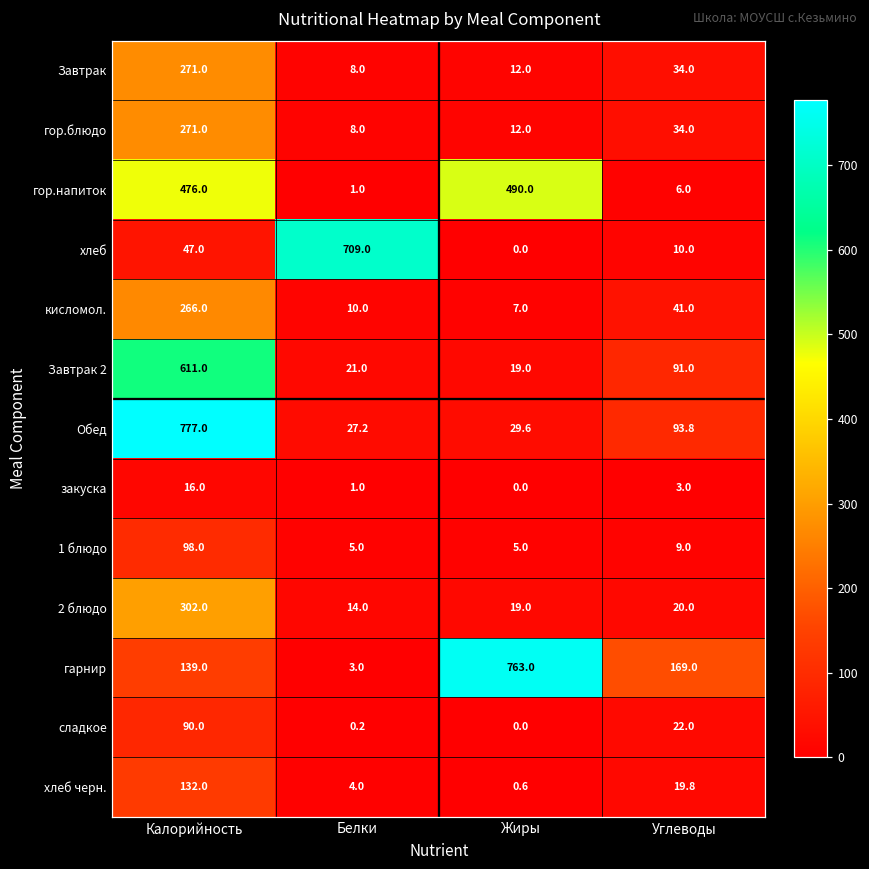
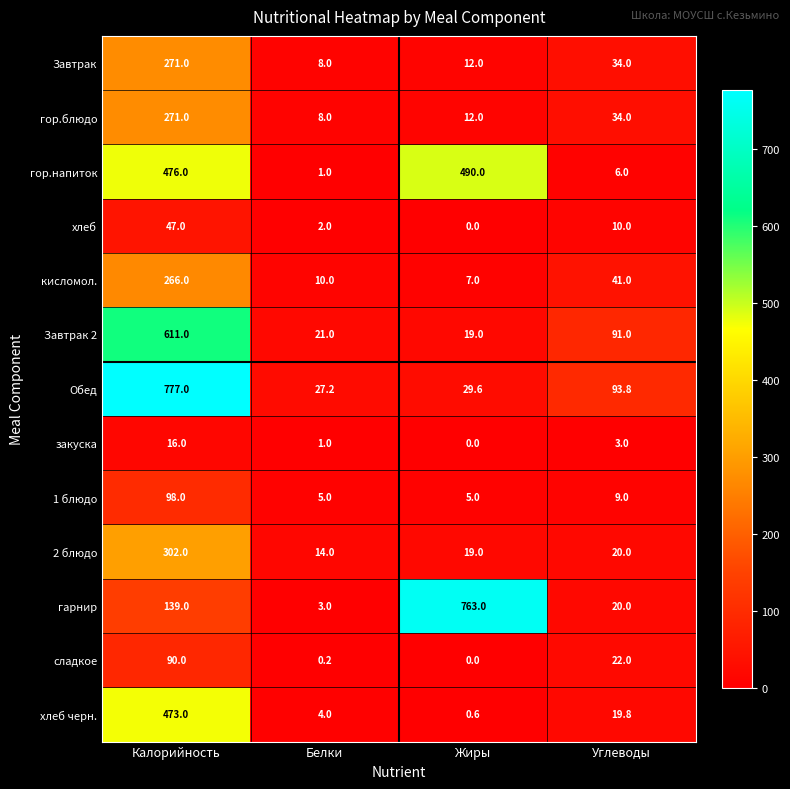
  {
    "Завтрак": {
      "Калорийность": 271.0,
      "Белки": 8.0,
      "Жиры": 12.0,
      "Углеводы": 34.0
    },
    "гор.блюдо": {
      "Калорийность": 271.0,
      "Белки": 8.0,
      "Жиры": 12.0,
      "Углеводы": 34.0
    },
    "гор.напиток": {
      "Калорийность": 476.0,
      "Белки": 1.0,
      "Жиры": 490.0,
      "Углеводы": 6.0
    },
    "хлеб": {
      "Калорийность": 47.0,
-     "Белки": 709.0,
+     "Белки": 2.0,
      "Жиры": 0.0,
      "Углеводы": 10.0
    },
    "кисломол.": {
      "Калорийность": 266.0,
      "Белки": 10.0,
      "Жиры": 7.0,
      "Углеводы": 41.0
    },
    "Завтрак 2": {
      "Калорийность": 611.0,
      "Белки": 21.0,
      "Жиры": 19.0,
      "Углеводы": 91.0
    },
    "Обед": {
      "Калорийность": 777.0,
      "Белки": 27.2,
      "Жиры": 29.6,
      "Углеводы": 93.8
    },
    "закуска": {
      "Калорийность": 16.0,
      "Белки": 1.0,
      "Жиры": 0.0,
      "Углеводы": 3.0
    },
    "1 блюдо": {
      "Калорийность": 98.0,
      "Белки": 5.0,
      "Жиры": 5.0,
      "Углеводы": 9.0
    },
    "2 блюдо": {
      "Калорийность": 302.0,
      "Белки": 14.0,
      "Жиры": 19.0,
      "Углеводы": 20.0
    },
    "гарнир": {
      "Калорийность": 139.0,
      "Белки": 3.0,
      "Жиры": 763.0,
-     "Углеводы": 169.0
+     "Углеводы": 20.0
    },
    "сладкое": {
      "Калорийность": 90.0,
      "Белки": 0.2,
      "Жиры": 0.0,
      "Углеводы": 22.0
    },
    "хлеб черн.": {
-     "Калорийность": 132.0,
+     "Калорийность": 473.0,
      "Белки": 4.0,
      "Жиры": 0.6,
      "Углеводы": 19.8
    }
  }
